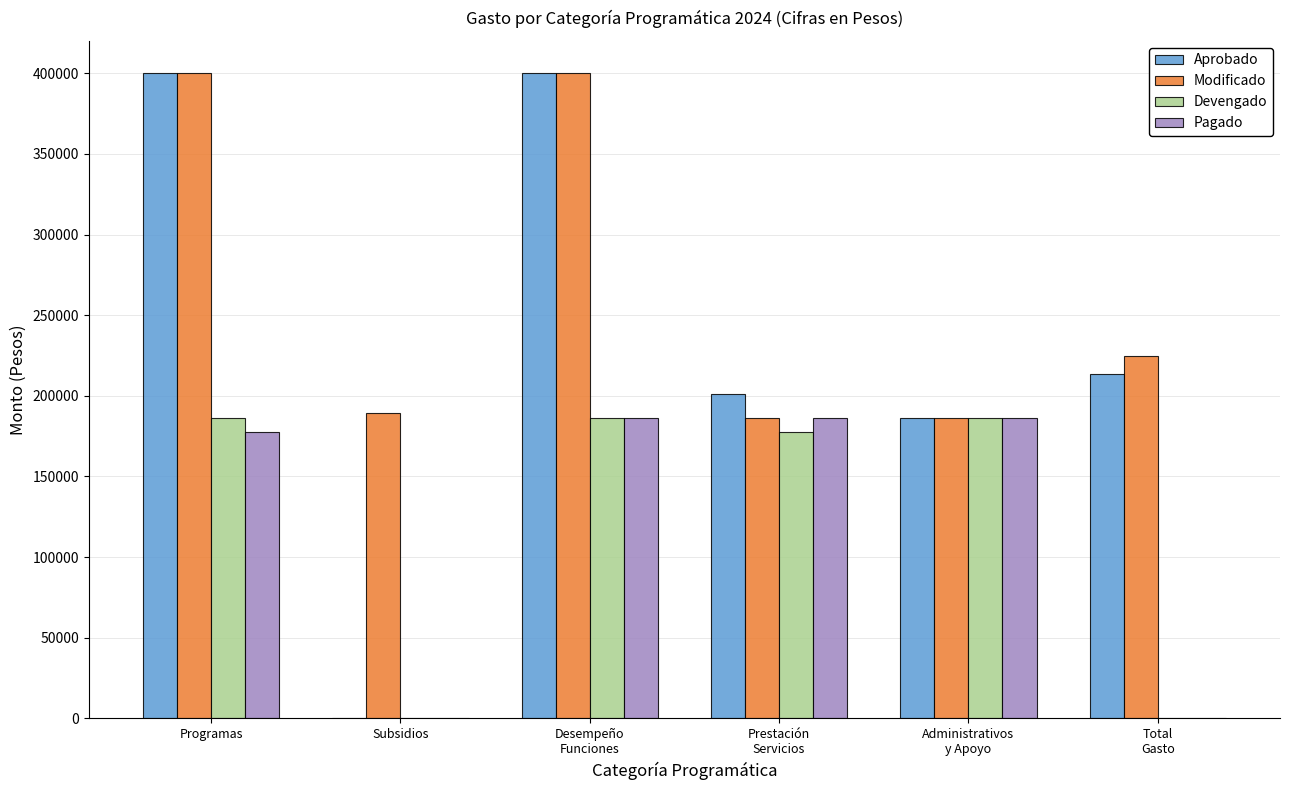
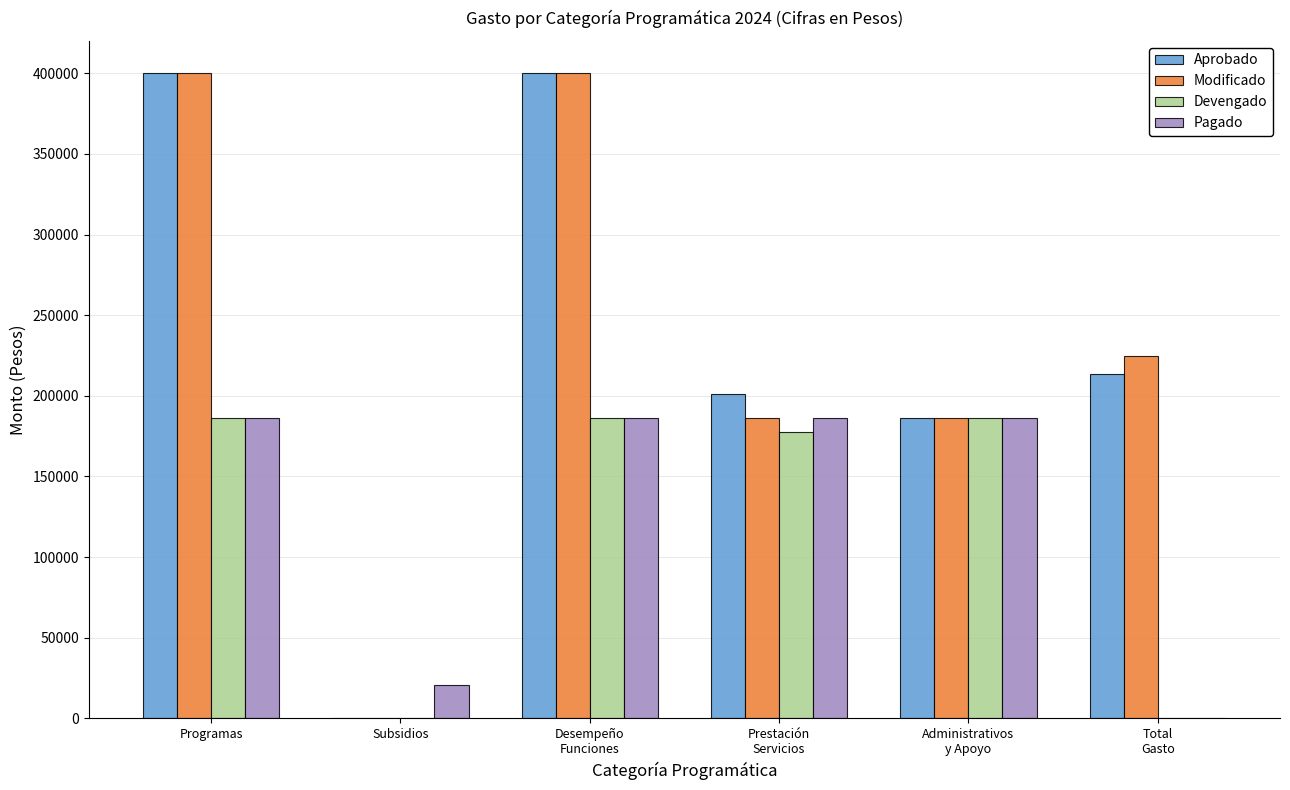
  {
    "Aprobado": {
      "Programas": 400000,
      "Subsidios": 0,
      "Desempeño Funciones": 400000,
      "Prestación Servicios": 201000,
      "Administrativos y Apoyo": 186000,
      "Total Gasto": 214000
    },
    "Modificado": {
      "Programas": 400000,
-     "Subsidios": 189000,
+     "Subsidios": 0,
      "Desempeño Funciones": 400000,
      "Prestación Servicios": 186000,
      "Administrativos y Apoyo": 186000,
      "Total Gasto": 225000
    },
    "Devengado": {
      "Programas": 186000,
      "Subsidios": 0,
      "Desempeño Funciones": 186000,
      "Prestación Servicios": 178000,
      "Administrativos y Apoyo": 186000,
      "Total Gasto": 0
    },
    "Pagado": {
-     "Programas": 178000,
-     "Subsidios": 0,
+     "Programas": 186000,
+     "Subsidios": 21000,
      "Desempeño Funciones": 186000,
      "Prestación Servicios": 186000,
      "Administrativos y Apoyo": 186000,
      "Total Gasto": 0
    }
  }
